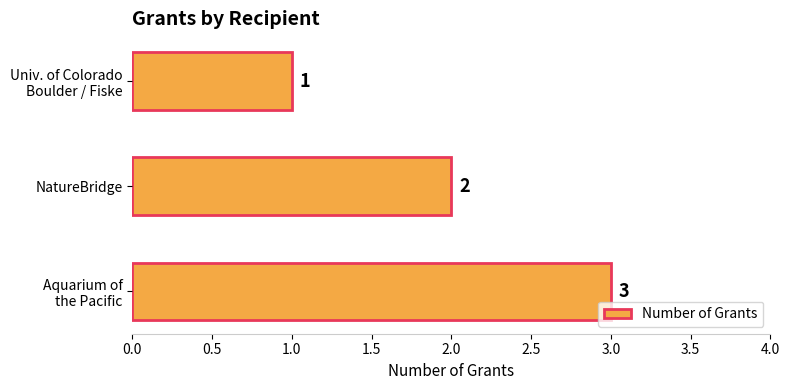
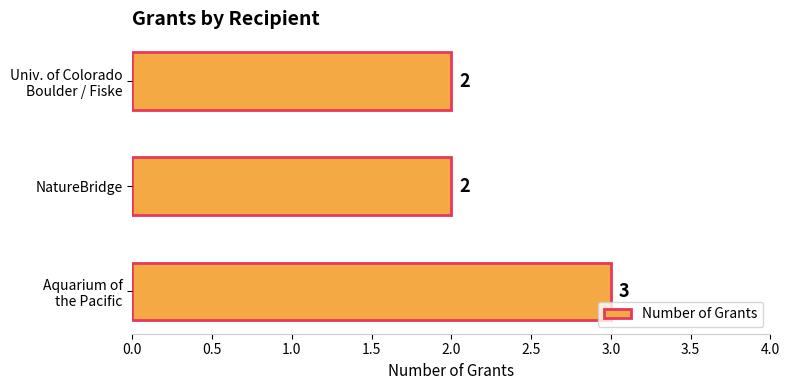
  {
-   "Univ. of Colorado Boulder / Fiske": 1,
+   "Univ. of Colorado Boulder / Fiske": 2,
    "NatureBridge": 2,
    "Aquarium of the Pacific": 3
  }
